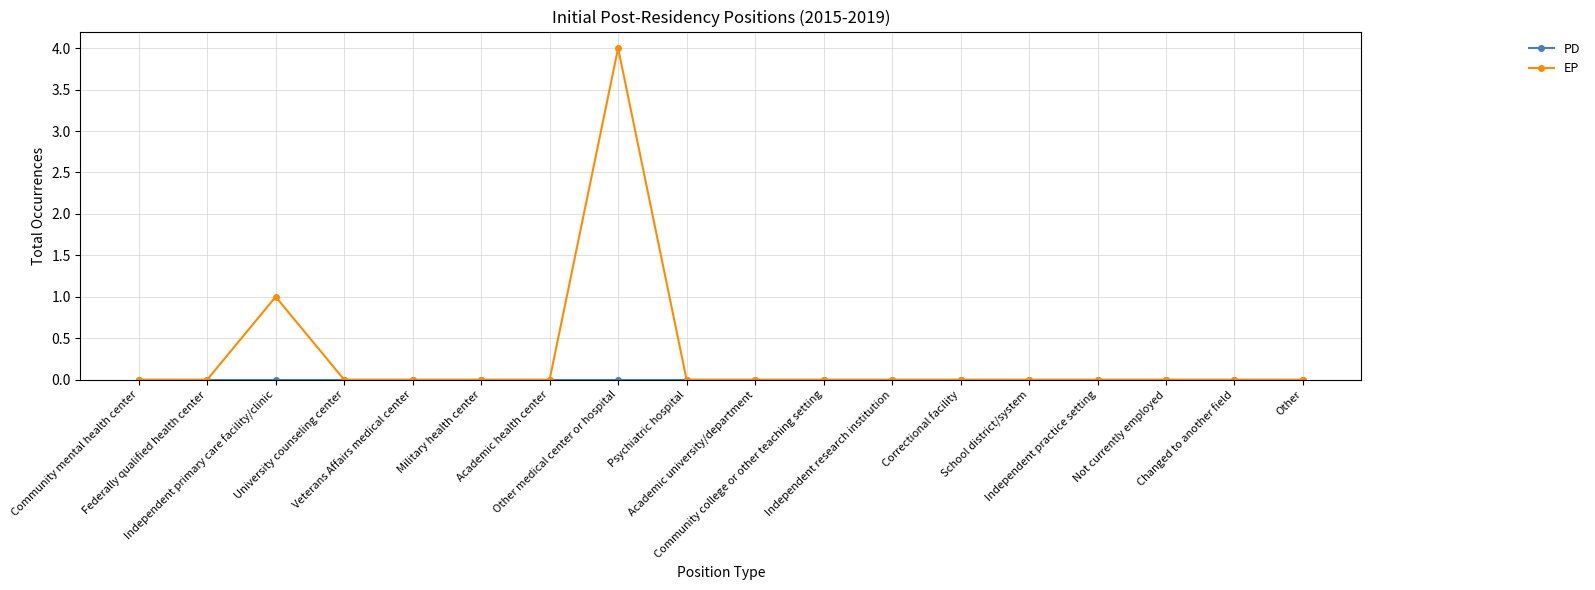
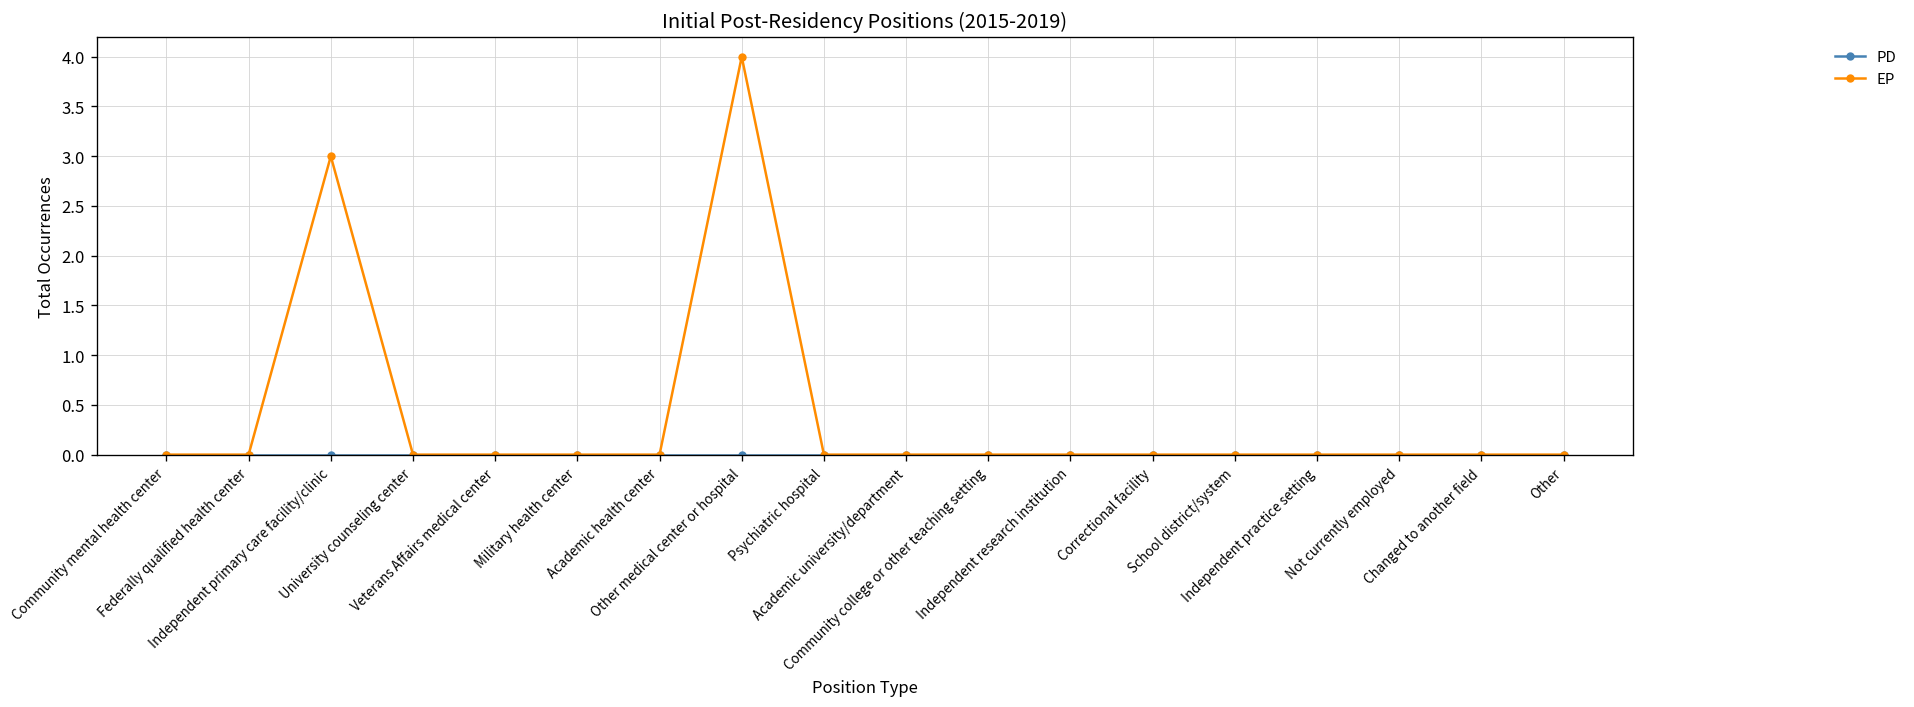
  {
    "PD": {
      "Independent primary care facility/clinic": 0,
      "Other medical center or hospital": 0
    },
    "EP": {
-     "Independent primary care facility/clinic": 1,
+     "Independent primary care facility/clinic": 3,
      "Other medical center or hospital": 4
    }
  }
